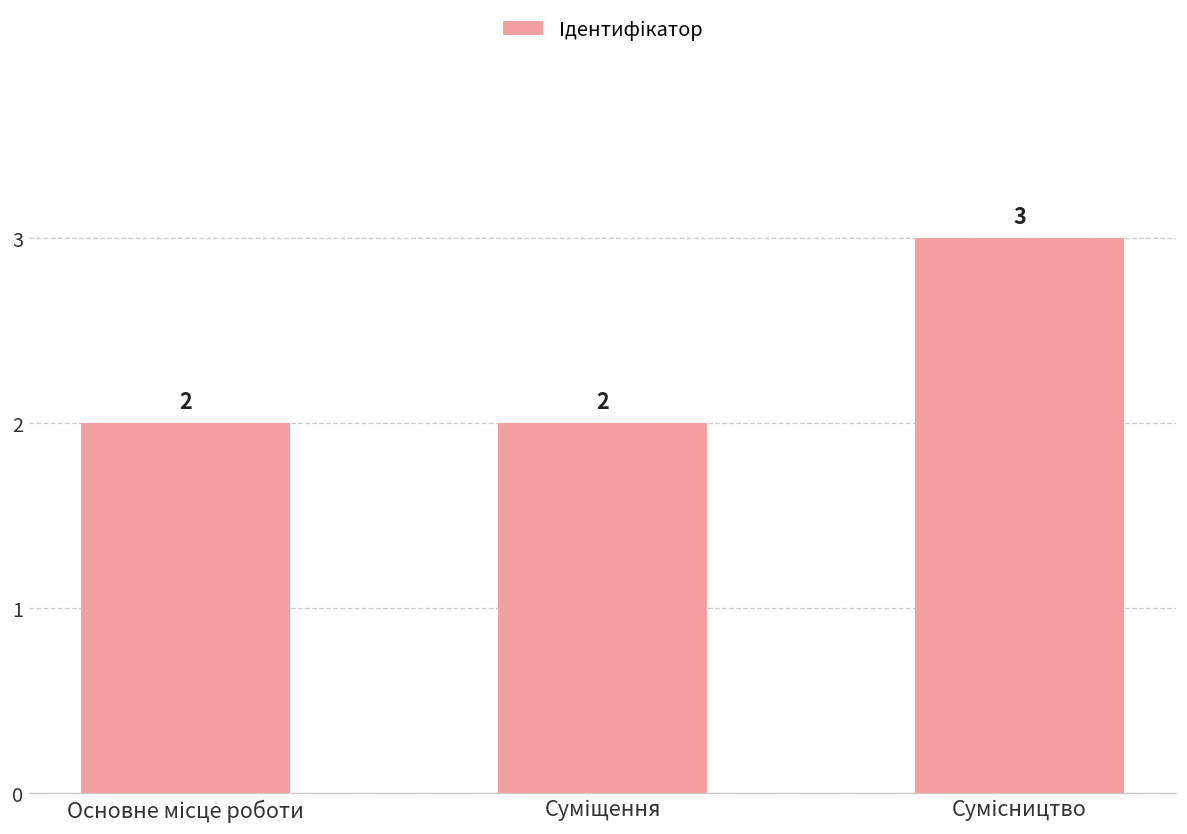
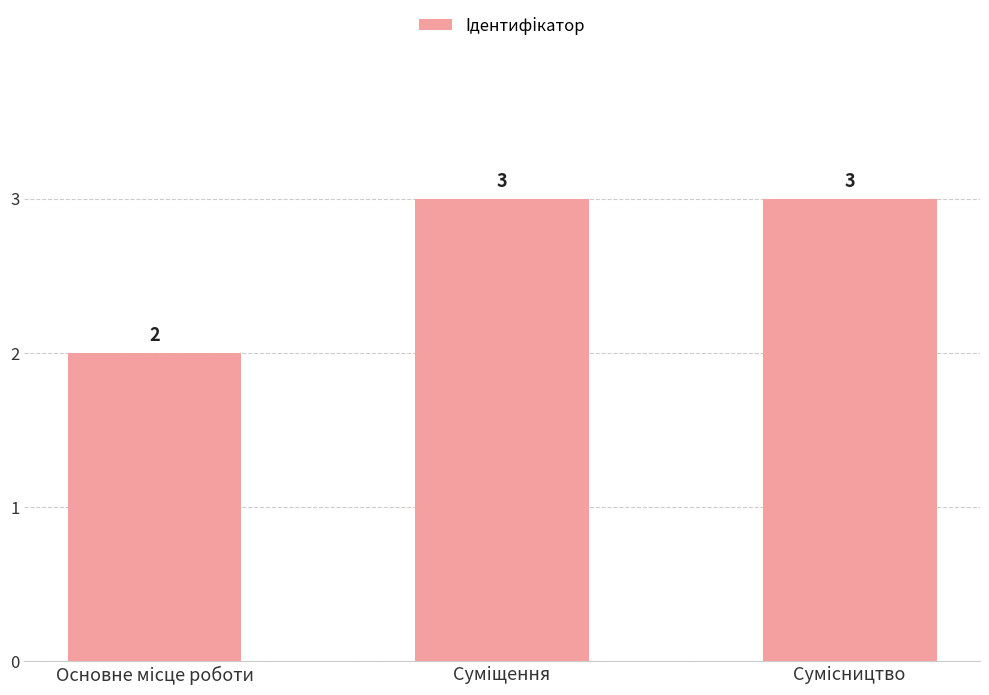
  {
    "Основне місце роботи": 2,
-   "Суміщення": 2,
+   "Суміщення": 3,
    "Сумісництво": 3
  }
